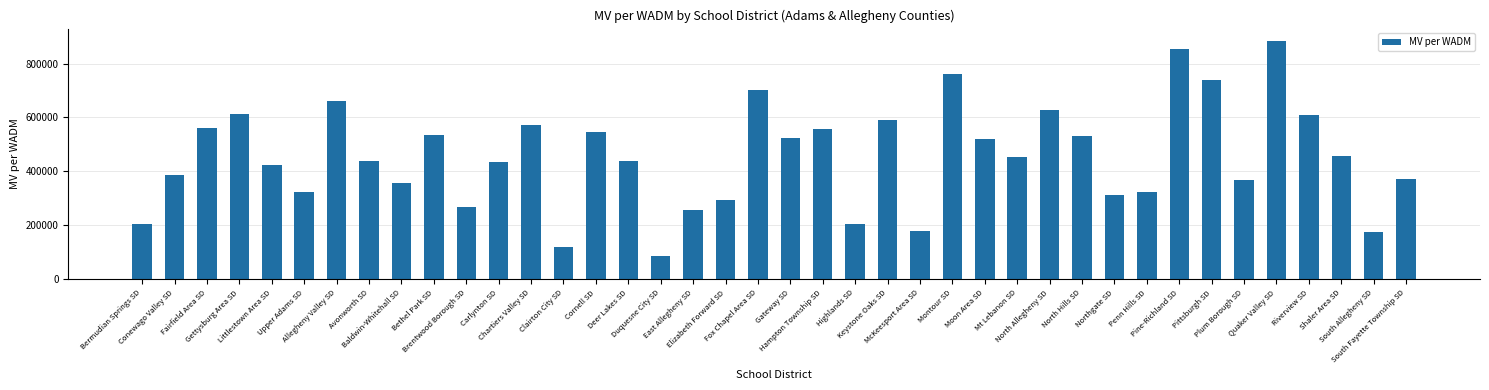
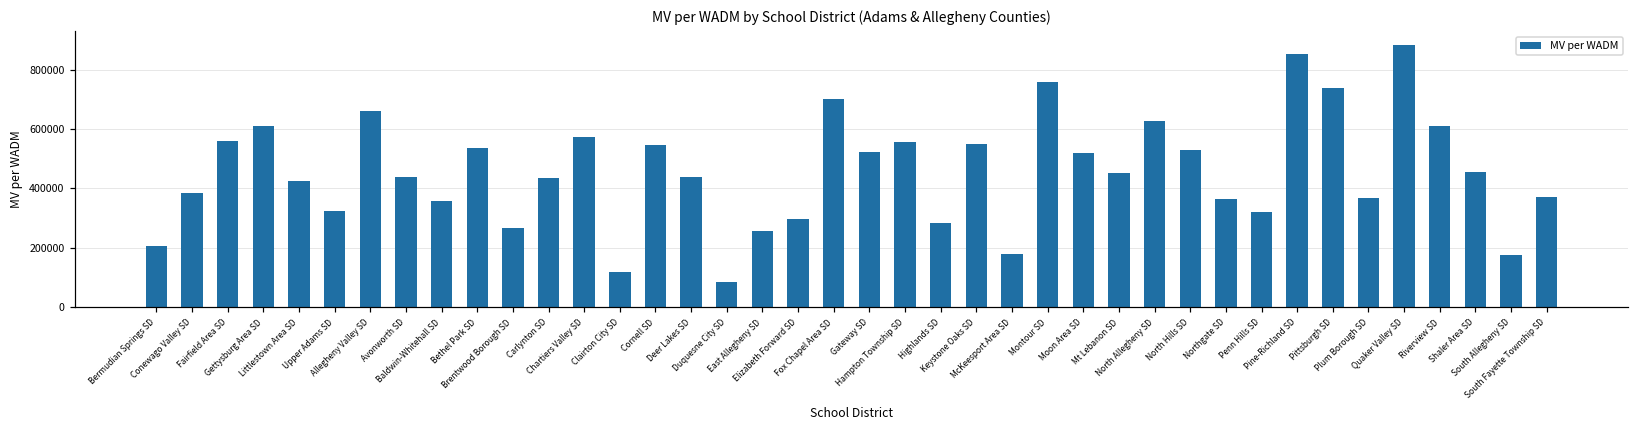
  {
    "Bermudian Springs SD": 200000,
    "Conewago Valley SD": 390000,
    "Fairfield Area SD": 560000,
    "Gettysburg Area SD": 610000,
    "Littlestown Area SD": 420000,
    "Upper Adams SD": 320000,
    "Allegheny Valley SD": 660000,
    "Avonworth SD": 440000,
    "Baldwin-Whitehall SD": 360000,
    "Bethel Park SD": 540000,
    "Brentwood Borough SD": 270000,
    "Carlynton SD": 440000,
    "Chartiers Valley SD": 570000,
    "Clairton City SD": 120000,
    "Cornell SD": 550000,
    "Deer Lakes SD": 440000,
    "Duquesne City SD": 90000,
    "East Allegheny SD": 260000,
    "Elizabeth Forward SD": 300000,
    "Fox Chapel Area SD": 700000,
    "Gateway SD": 520000,
    "Hampton Township SD": 560000,
-   "Highlands SD": 200000,
-   "Keystone Oaks SD": 590000,
+   "Highlands SD": 280000,
+   "Keystone Oaks SD": 550000,
    "McKeesport Area SD": 180000,
    "Montour SD": 760000,
    "Moon Area SD": 520000,
    "Mt Lebanon SD": 450000,
    "North Allegheny SD": 630000,
    "North Hills SD": 530000,
-   "Northgate SD": 310000,
+   "Northgate SD": 370000,
    "Penn Hills SD": 320000,
    "Pine-Richland SD": 850000,
    "Pittsburgh SD": 740000,
    "Plum Borough SD": 370000,
    "Quaker Valley SD": 890000,
    "Riverview SD": 610000,
    "Shaler Area SD": 460000,
    "South Allegheny SD": 180000,
    "South Fayette Township SD": 370000
  }
